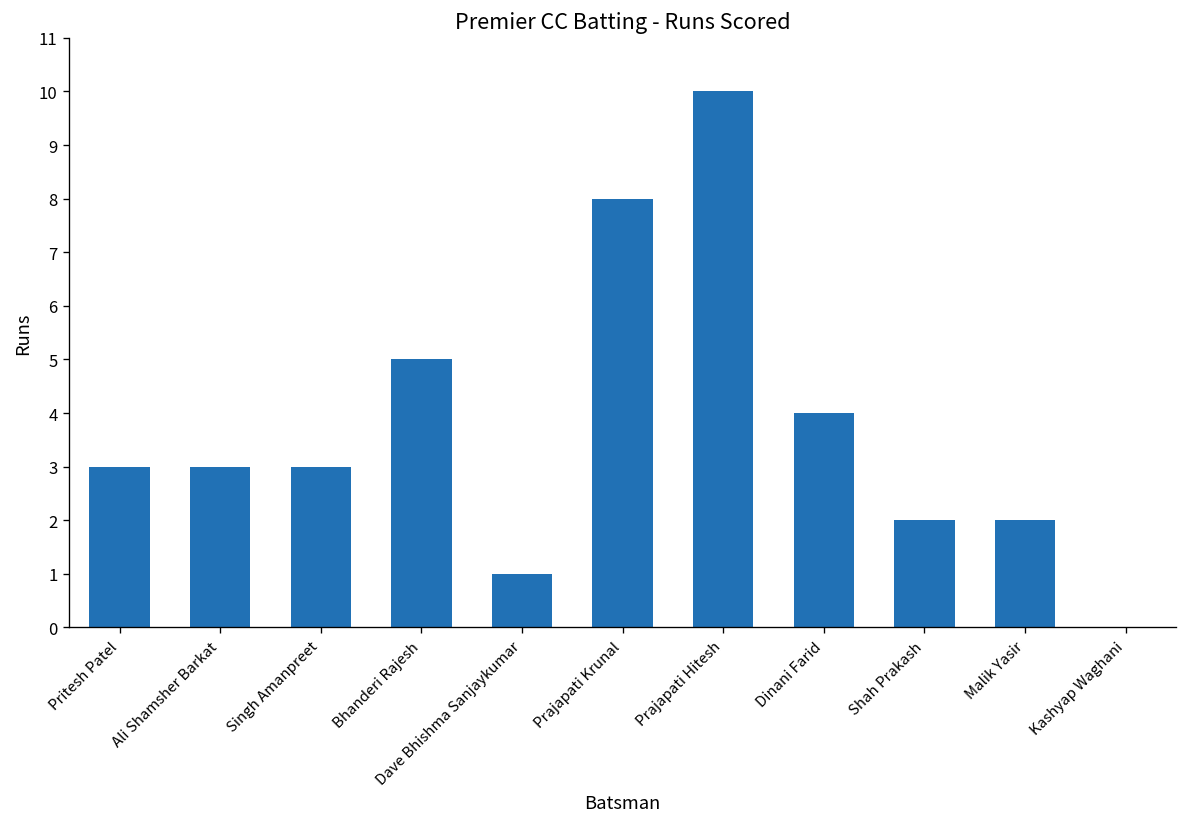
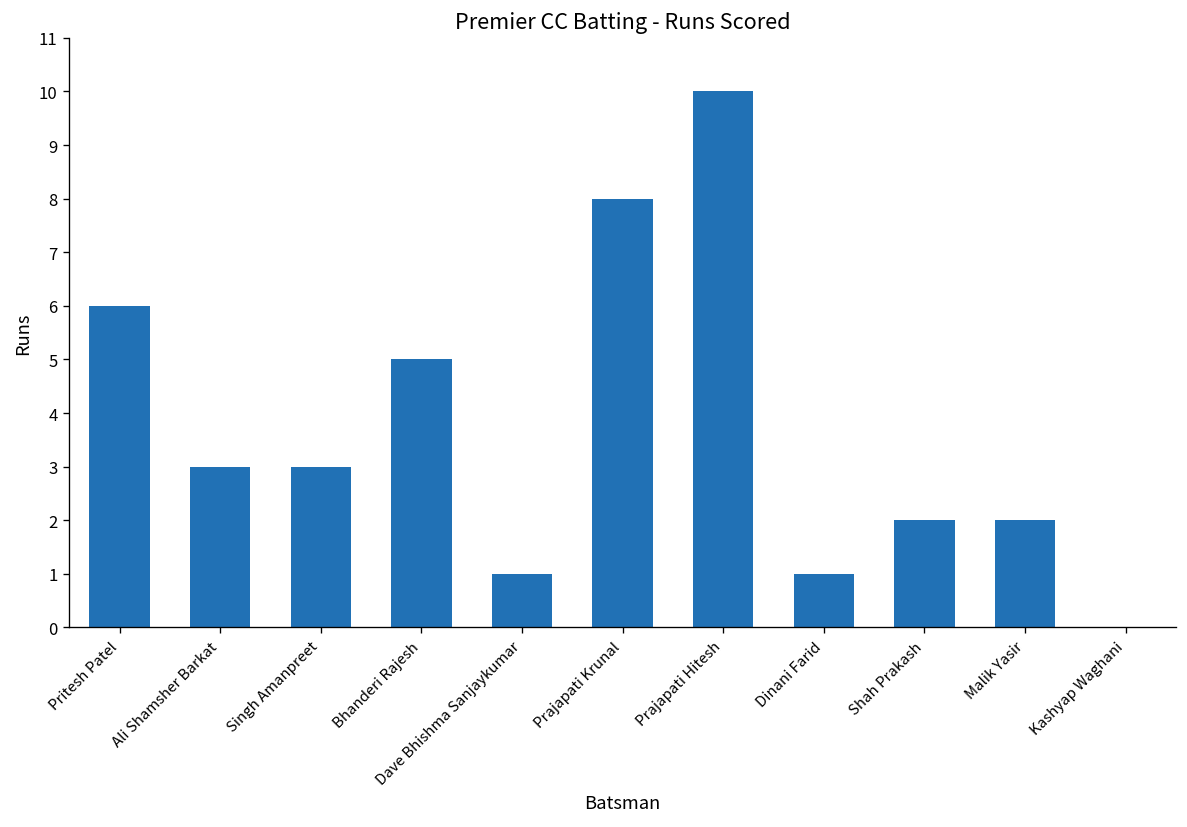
  {
-   "Pritesh Patel": 3,
+   "Pritesh Patel": 6,
    "Ali Shamsher Barkat": 3,
    "Singh Amanpreet": 3,
    "Bhanderi Rajesh": 5,
    "Dave Bhishma Sanjaykumar": 1,
    "Prajapati Krunal": 8,
    "Prajapati Hitesh": 10,
-   "Dinani Farid": 4,
+   "Dinani Farid": 1,
    "Shah Prakash": 2,
    "Malik Yasir": 2,
    "Kashyap Waghani": 0
  }
